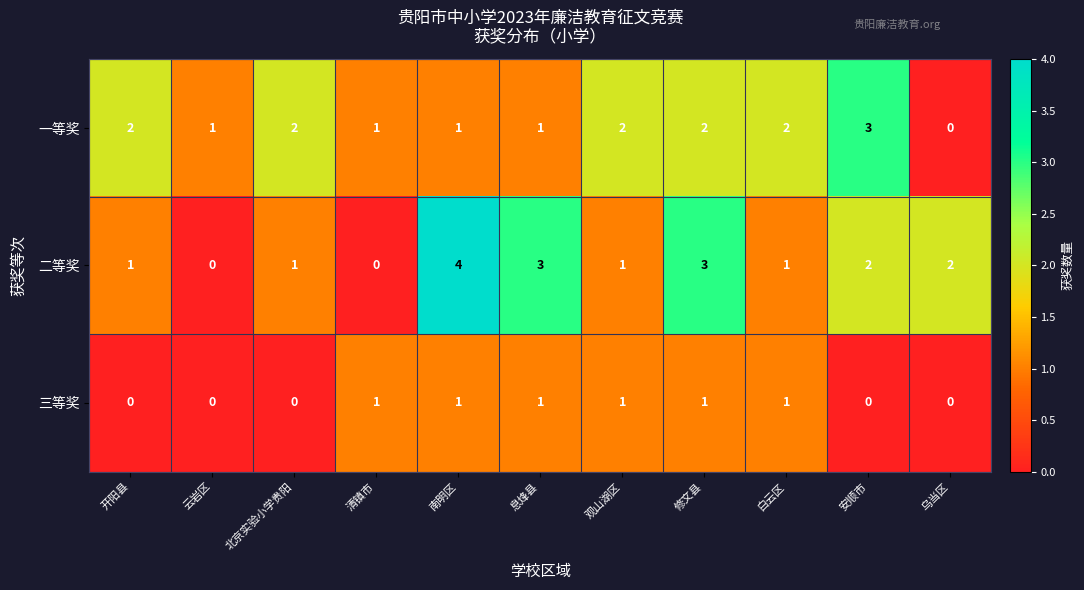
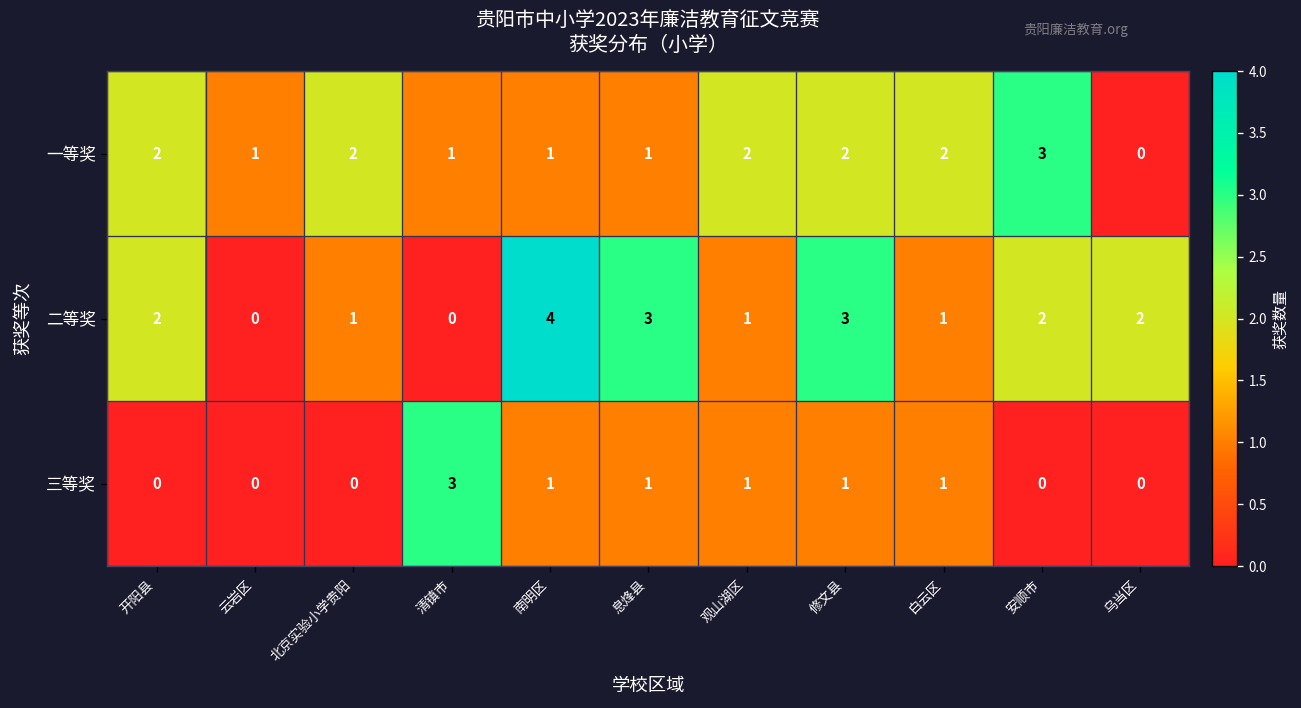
  {
    "一等奖": {
      "开阳县": 2,
      "云岩区": 1,
      "北京实验小学贵阳": 2,
      "清镇市": 1,
      "南明区": 1,
      "息烽县": 1,
      "观山湖区": 2,
      "修文县": 2,
      "白云区": 2,
      "安顺市": 3,
      "乌当区": 0
    },
    "二等奖": {
-     "开阳县": 1,
+     "开阳县": 2,
      "云岩区": 0,
      "北京实验小学贵阳": 1,
      "清镇市": 0,
      "南明区": 4,
      "息烽县": 3,
      "观山湖区": 1,
      "修文县": 3,
      "白云区": 1,
      "安顺市": 2,
      "乌当区": 2
    },
    "三等奖": {
      "开阳县": 0,
      "云岩区": 0,
      "北京实验小学贵阳": 0,
-     "清镇市": 1,
+     "清镇市": 3,
      "南明区": 1,
      "息烽县": 1,
      "观山湖区": 1,
      "修文县": 1,
      "白云区": 1,
      "安顺市": 0,
      "乌当区": 0
    }
  }
